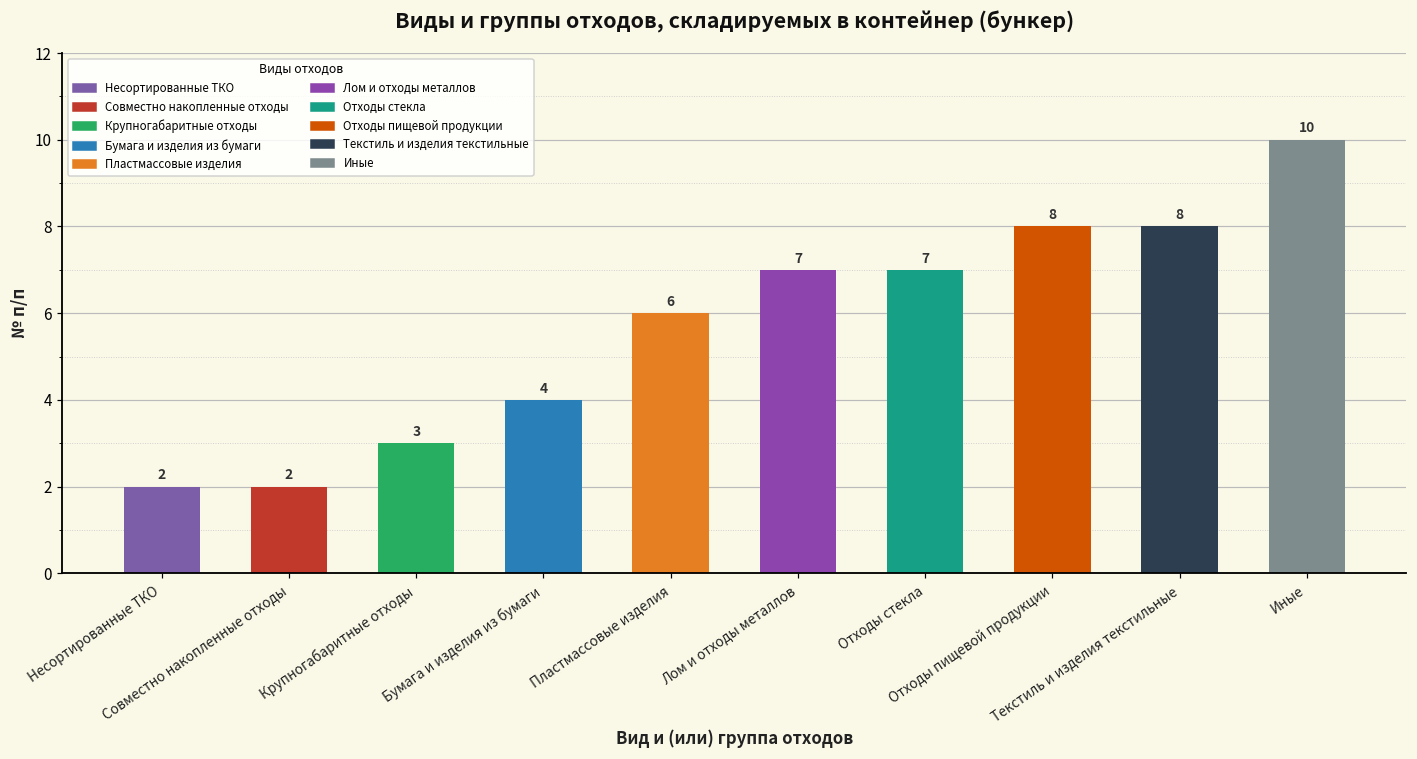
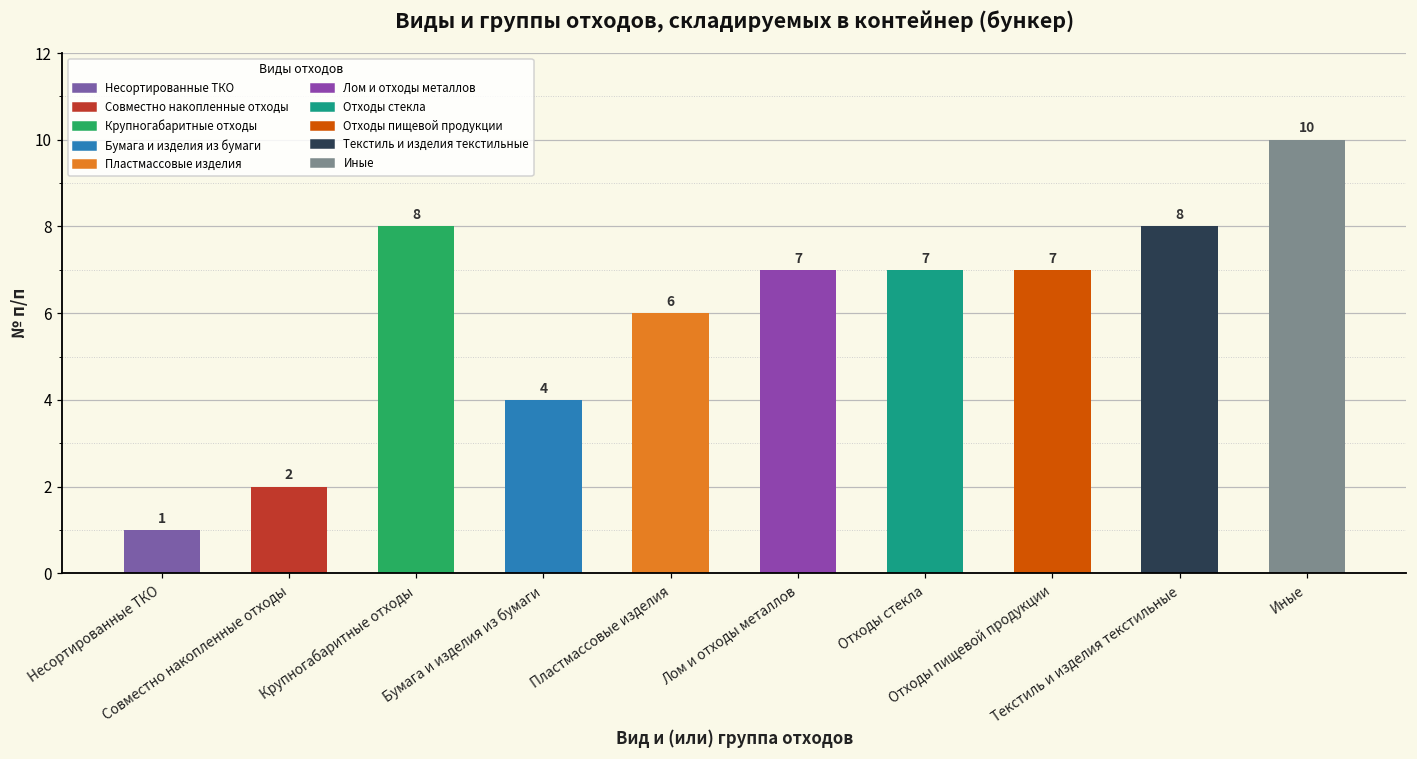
  {
-   "Несортированные ТКО": 2,
+   "Несортированные ТКО": 1,
    "Совместно накопленные отходы": 2,
-   "Крупногабаритные отходы": 3,
+   "Крупногабаритные отходы": 8,
    "Бумага и изделия из бумаги": 4,
    "Пластмассовые изделия": 6,
    "Лом и отходы металлов": 7,
    "Отходы стекла": 7,
-   "Отходы пищевой продукции": 8,
+   "Отходы пищевой продукции": 7,
    "Текстиль и изделия текстильные": 8,
    "Иные": 10
  }
